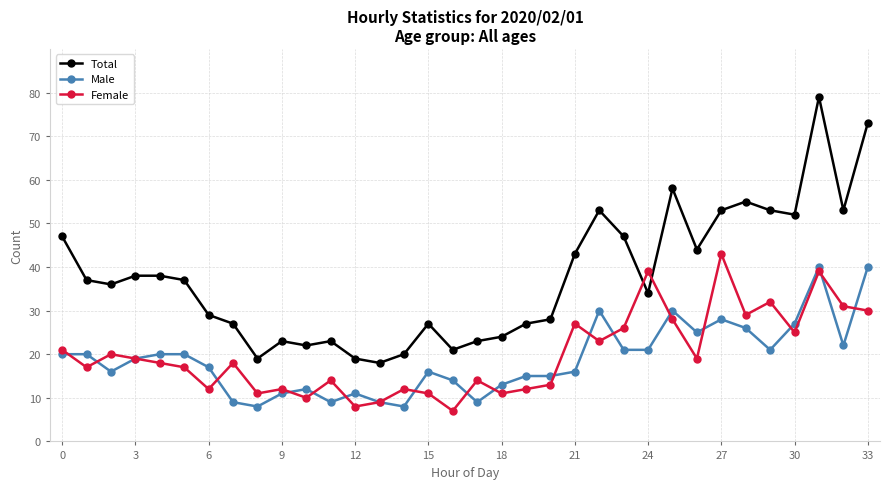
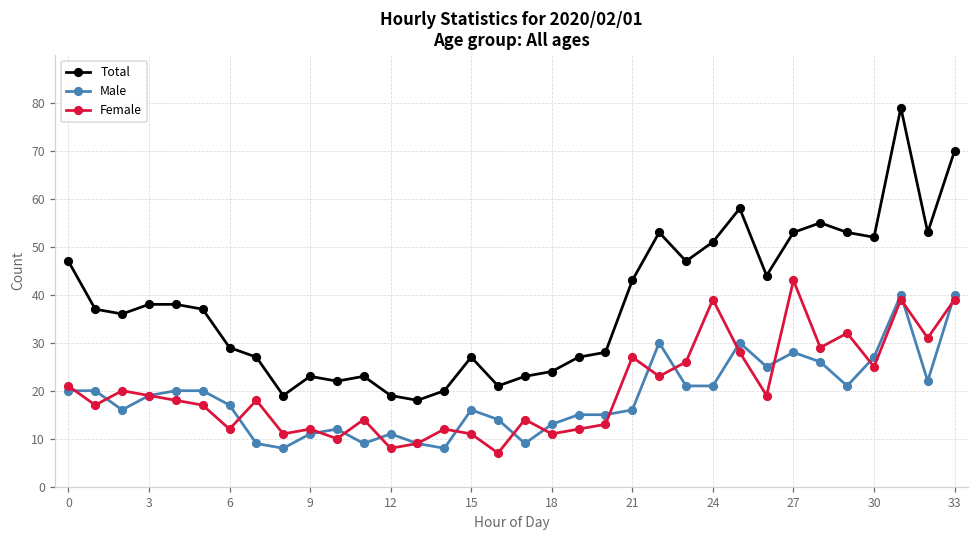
  {
    "Total": {
      "0": 47,
      "3": 38,
      "6": 29,
      "9": 23,
      "12": 19,
      "15": 27,
      "18": 24,
      "21": 43,
-     "24": 34,
+     "24": 51,
      "27": 53,
      "30": 52,
-     "33": 73
+     "33": 70
    },
    "Male": {
      "0": 20,
      "6": 17,
      "9": 11,
      "12": 11,
      "15": 16,
      "18": 13,
      "21": 16,
      "24": 21,
      "27": 28,
      "30": 27,
      "33": 40
    },
    "Female": {
      "0": 21,
      "6": 12,
      "9": 12,
      "12": 8,
      "15": 11,
      "18": 11,
      "21": 27,
      "24": 39,
      "27": 43,
      "30": 25,
-     "33": 30
+     "33": 39
    }
  }
